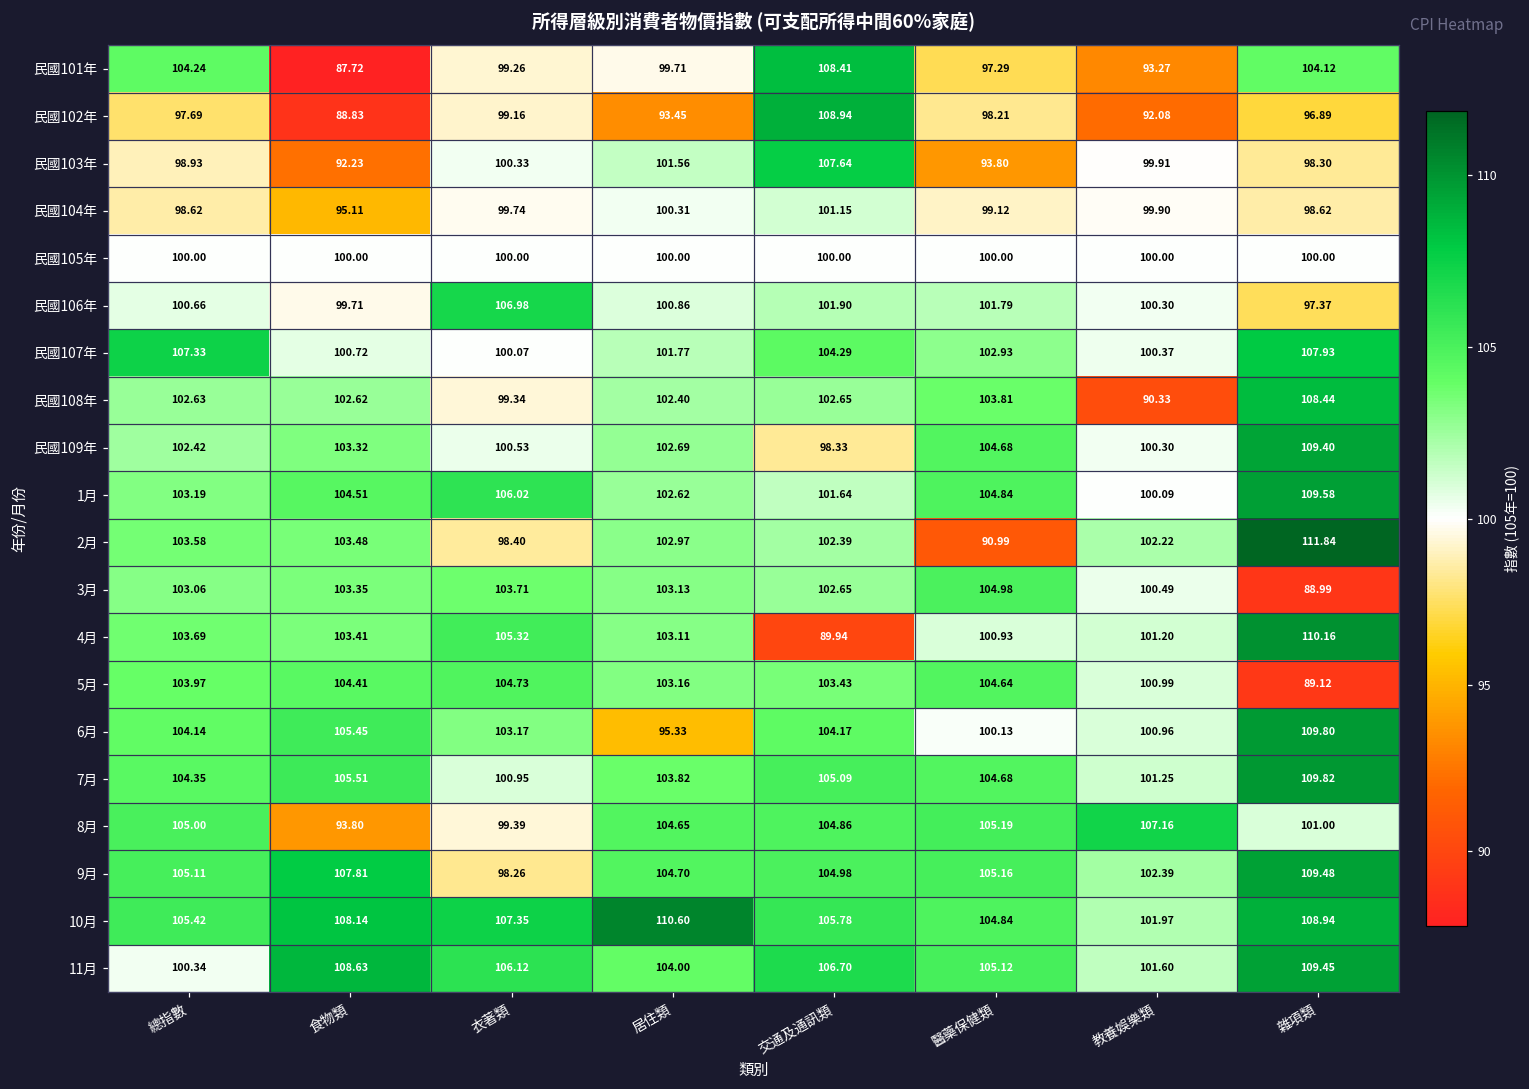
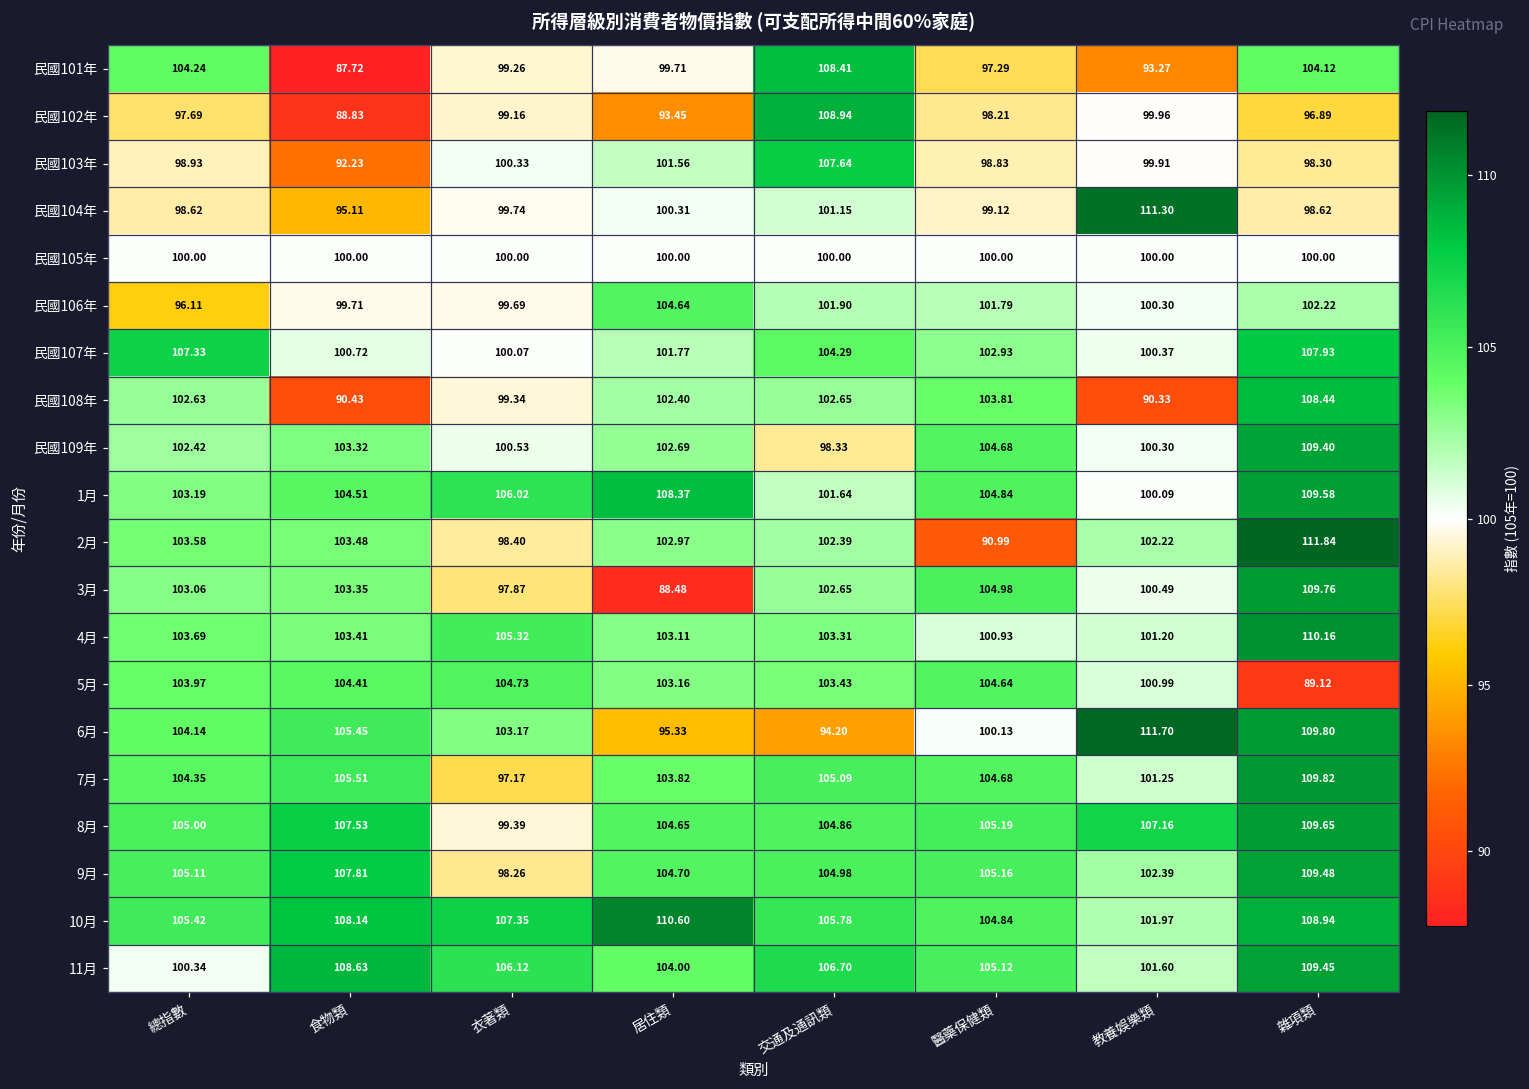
  {
    "民國101年": {
      "總指數": 104.24,
      "食物類": 87.72,
      "衣著類": 99.26,
      "居住類": 99.71,
      "交通及通訊類": 108.41,
      "醫藥保健類": 97.29,
      "教養娛樂類": 93.27,
      "雜項類": 104.12
    },
    "民國102年": {
      "總指數": 97.69,
      "食物類": 88.83,
      "衣著類": 99.16,
      "居住類": 93.45,
      "交通及通訊類": 108.94,
      "醫藥保健類": 98.21,
-     "教養娛樂類": 92.08,
+     "教養娛樂類": 99.96,
      "雜項類": 96.89
    },
    "民國103年": {
      "總指數": 98.93,
      "食物類": 92.23,
      "衣著類": 100.33,
      "居住類": 101.56,
      "交通及通訊類": 107.64,
-     "醫藥保健類": 93.80,
+     "醫藥保健類": 98.83,
      "教養娛樂類": 99.91,
      "雜項類": 98.30
    },
    "民國104年": {
      "總指數": 98.62,
      "食物類": 95.11,
      "衣著類": 99.74,
      "居住類": 100.31,
      "交通及通訊類": 101.15,
      "醫藥保健類": 99.12,
-     "教養娛樂類": 99.90,
+     "教養娛樂類": 111.30,
      "雜項類": 98.62
    },
    "民國105年": {
      "總指數": 100.00,
      "食物類": 100.00,
      "衣著類": 100.00,
      "居住類": 100.00,
      "交通及通訊類": 100.00,
      "醫藥保健類": 100.00,
      "教養娛樂類": 100.00,
      "雜項類": 100.00
    },
    "民國106年": {
-     "總指數": 100.66,
+     "總指數": 96.11,
      "食物類": 99.71,
-     "衣著類": 106.98,
-     "居住類": 100.86,
+     "衣著類": 99.69,
+     "居住類": 104.64,
      "交通及通訊類": 101.90,
      "醫藥保健類": 101.79,
      "教養娛樂類": 100.30,
-     "雜項類": 97.37
+     "雜項類": 102.22
    },
    "民國107年": {
      "總指數": 107.33,
      "食物類": 100.72,
      "衣著類": 100.07,
      "居住類": 101.77,
      "交通及通訊類": 104.29,
      "醫藥保健類": 102.93,
      "教養娛樂類": 100.37,
      "雜項類": 107.93
    },
    "民國108年": {
      "總指數": 102.63,
-     "食物類": 102.62,
+     "食物類": 90.43,
      "衣著類": 99.34,
      "居住類": 102.40,
      "交通及通訊類": 102.65,
      "醫藥保健類": 103.81,
      "教養娛樂類": 90.33,
      "雜項類": 108.44
    },
    "民國109年": {
      "總指數": 102.42,
      "食物類": 103.32,
      "衣著類": 100.53,
      "居住類": 102.69,
      "交通及通訊類": 98.33,
      "醫藥保健類": 104.68,
      "教養娛樂類": 100.30,
      "雜項類": 109.40
    },
    "1月": {
      "總指數": 103.19,
      "食物類": 104.51,
      "衣著類": 106.02,
-     "居住類": 102.62,
+     "居住類": 108.37,
      "交通及通訊類": 101.64,
      "醫藥保健類": 104.84,
      "教養娛樂類": 100.09,
      "雜項類": 109.58
    },
    "2月": {
      "總指數": 103.58,
      "食物類": 103.48,
      "衣著類": 98.40,
      "居住類": 102.97,
      "交通及通訊類": 102.39,
      "醫藥保健類": 90.99,
      "教養娛樂類": 102.22,
      "雜項類": 111.84
    },
    "3月": {
      "總指數": 103.06,
      "食物類": 103.35,
-     "衣著類": 103.71,
-     "居住類": 103.13,
+     "衣著類": 97.87,
+     "居住類": 88.48,
      "交通及通訊類": 102.65,
      "醫藥保健類": 104.98,
      "教養娛樂類": 100.49,
-     "雜項類": 88.99
+     "雜項類": 109.76
    },
    "4月": {
      "總指數": 103.69,
      "食物類": 103.41,
      "衣著類": 105.32,
      "居住類": 103.11,
-     "交通及通訊類": 89.94,
+     "交通及通訊類": 103.31,
      "醫藥保健類": 100.93,
      "教養娛樂類": 101.20,
      "雜項類": 110.16
    },
    "5月": {
      "總指數": 103.97,
      "食物類": 104.41,
      "衣著類": 104.73,
      "居住類": 103.16,
      "交通及通訊類": 103.43,
      "醫藥保健類": 104.64,
      "教養娛樂類": 100.99,
      "雜項類": 89.12
    },
    "6月": {
      "總指數": 104.14,
      "食物類": 105.45,
      "衣著類": 103.17,
      "居住類": 95.33,
-     "交通及通訊類": 104.17,
+     "交通及通訊類": 94.20,
      "醫藥保健類": 100.13,
-     "教養娛樂類": 100.96,
+     "教養娛樂類": 111.70,
      "雜項類": 109.80
    },
    "7月": {
      "總指數": 104.35,
      "食物類": 105.51,
-     "衣著類": 100.95,
+     "衣著類": 97.17,
      "居住類": 103.82,
      "交通及通訊類": 105.09,
      "醫藥保健類": 104.68,
      "教養娛樂類": 101.25,
      "雜項類": 109.82
    },
    "8月": {
      "總指數": 105.00,
-     "食物類": 93.80,
+     "食物類": 107.53,
      "衣著類": 99.39,
      "居住類": 104.65,
      "交通及通訊類": 104.86,
      "醫藥保健類": 105.19,
      "教養娛樂類": 107.16,
-     "雜項類": 101.00
+     "雜項類": 109.65
    },
    "9月": {
      "總指數": 105.11,
      "食物類": 107.81,
      "衣著類": 98.26,
      "居住類": 104.70,
      "交通及通訊類": 104.98,
      "醫藥保健類": 105.16,
      "教養娛樂類": 102.39,
      "雜項類": 109.48
    },
    "10月": {
      "總指數": 105.42,
      "食物類": 108.14,
      "衣著類": 107.35,
      "居住類": 110.60,
      "交通及通訊類": 105.78,
      "醫藥保健類": 104.84,
      "教養娛樂類": 101.97,
      "雜項類": 108.94
    },
    "11月": {
      "總指數": 100.34,
      "食物類": 108.63,
      "衣著類": 106.12,
      "居住類": 104.00,
      "交通及通訊類": 106.70,
      "醫藥保健類": 105.12,
      "教養娛樂類": 101.60,
      "雜項類": 109.45
    }
  }
